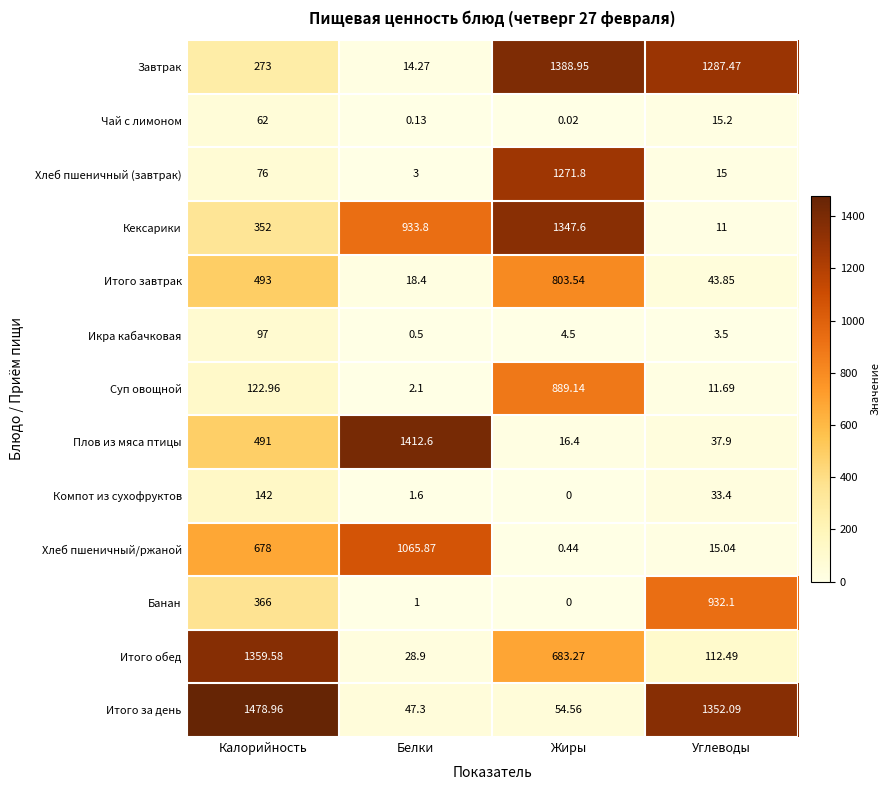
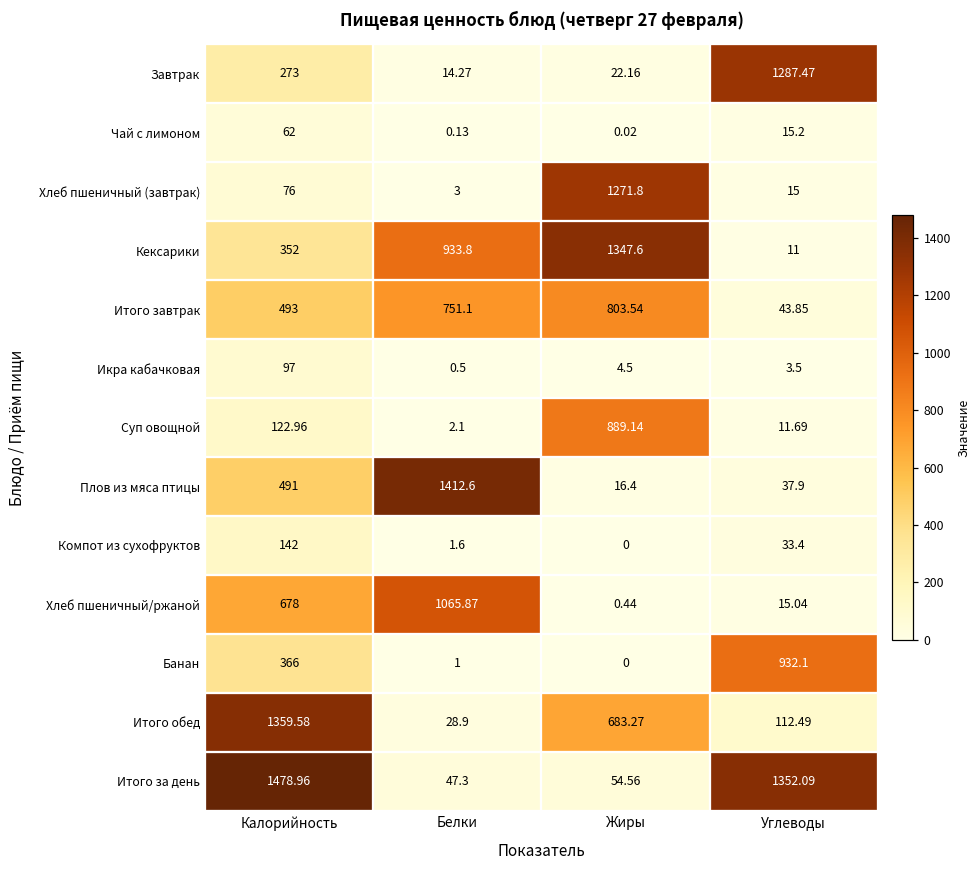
  {
    "Завтрак": {
      "Калорийность": 273,
      "Белки": 14.27,
-     "Жиры": 1388.95,
+     "Жиры": 22.16,
      "Углеводы": 1287.47
    },
    "Чай с лимоном": {
      "Калорийность": 62,
      "Белки": 0.13,
      "Жиры": 0.02,
      "Углеводы": 15.2
    },
    "Хлеб пшеничный (завтрак)": {
      "Калорийность": 76,
      "Белки": 3,
      "Жиры": 1271.8,
      "Углеводы": 15
    },
    "Кексарики": {
      "Калорийность": 352,
      "Белки": 933.8,
      "Жиры": 1347.6,
      "Углеводы": 11
    },
    "Итого завтрак": {
      "Калорийность": 493,
-     "Белки": 18.4,
+     "Белки": 751.1,
      "Жиры": 803.54,
      "Углеводы": 43.85
    },
    "Икра кабачковая": {
      "Калорийность": 97,
      "Белки": 0.5,
      "Жиры": 4.5,
      "Углеводы": 3.5
    },
    "Суп овощной": {
      "Калорийность": 122.96,
      "Белки": 2.1,
      "Жиры": 889.14,
      "Углеводы": 11.69
    },
    "Плов из мяса птицы": {
      "Калорийность": 491,
      "Белки": 1412.6,
      "Жиры": 16.4,
      "Углеводы": 37.9
    },
    "Компот из сухофруктов": {
      "Калорийность": 142,
      "Белки": 1.6,
      "Жиры": 0,
      "Углеводы": 33.4
    },
    "Хлеб пшеничный/ржаной": {
      "Калорийность": 678,
      "Белки": 1065.87,
      "Жиры": 0.44,
      "Углеводы": 15.04
    },
    "Банан": {
      "Калорийность": 366,
      "Белки": 1,
      "Жиры": 0,
      "Углеводы": 932.1
    },
    "Итого обед": {
      "Калорийность": 1359.58,
      "Белки": 28.9,
      "Жиры": 683.27,
      "Углеводы": 112.49
    },
    "Итого за день": {
      "Калорийность": 1478.96,
      "Белки": 47.3,
      "Жиры": 54.56,
      "Углеводы": 1352.09
    }
  }
